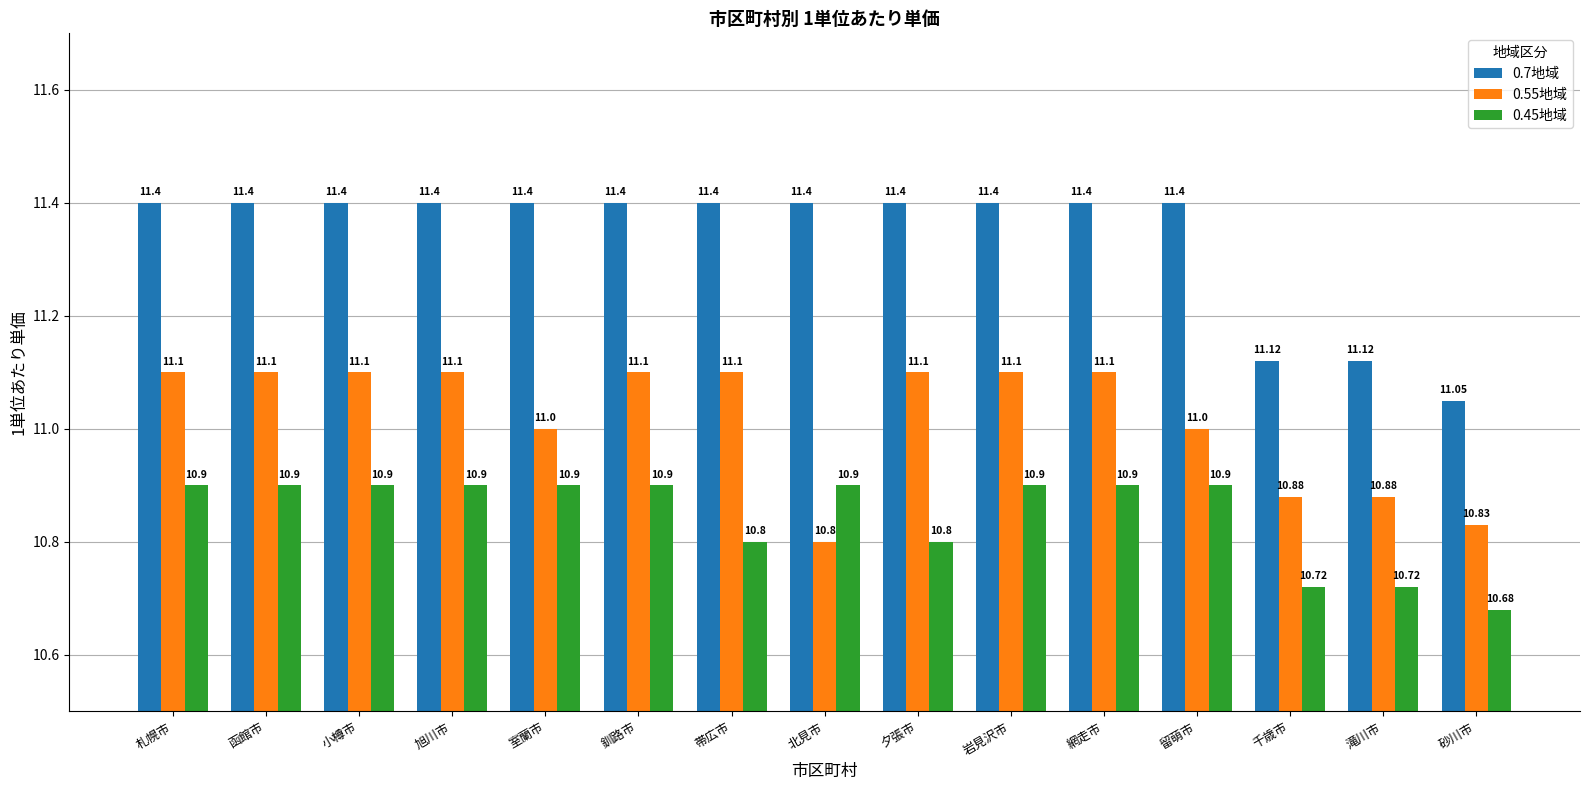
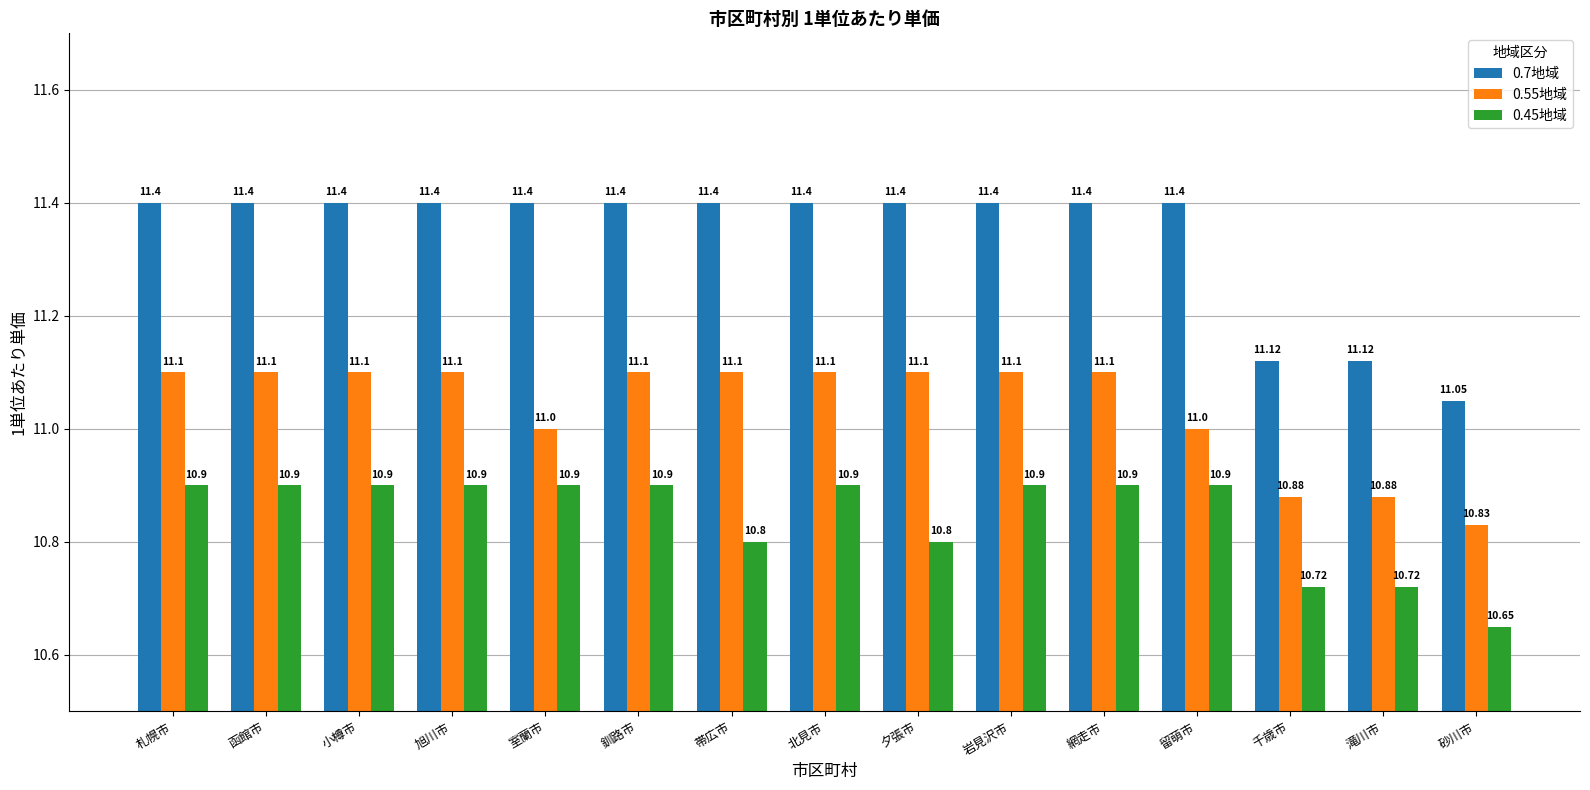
  {
    "0.7地域": {
      "札幌市": 11.4,
      "函館市": 11.4,
      "小樽市": 11.4,
      "旭川市": 11.4,
      "室蘭市": 11.4,
      "釧路市": 11.4,
      "帯広市": 11.4,
      "北見市": 11.4,
      "夕張市": 11.4,
      "岩見沢市": 11.4,
      "網走市": 11.4,
      "留萌市": 11.4,
      "千歳市": 11.12,
      "滝川市": 11.12,
      "砂川市": 11.05
    },
    "0.55地域": {
      "札幌市": 11.1,
      "函館市": 11.1,
      "小樽市": 11.1,
      "旭川市": 11.1,
      "室蘭市": 11.0,
      "釧路市": 11.1,
      "帯広市": 11.1,
-     "北見市": 10.8,
+     "北見市": 11.1,
      "夕張市": 11.1,
      "岩見沢市": 11.1,
      "網走市": 11.1,
      "留萌市": 11.0,
      "千歳市": 10.88,
      "滝川市": 10.88,
      "砂川市": 10.83
    },
    "0.45地域": {
      "札幌市": 10.9,
      "函館市": 10.9,
      "小樽市": 10.9,
      "旭川市": 10.9,
      "室蘭市": 10.9,
      "釧路市": 10.9,
      "帯広市": 10.8,
      "北見市": 10.9,
      "夕張市": 10.8,
      "岩見沢市": 10.9,
      "網走市": 10.9,
      "留萌市": 10.9,
      "千歳市": 10.72,
      "滝川市": 10.72,
-     "砂川市": 10.68
+     "砂川市": 10.65
    }
  }
